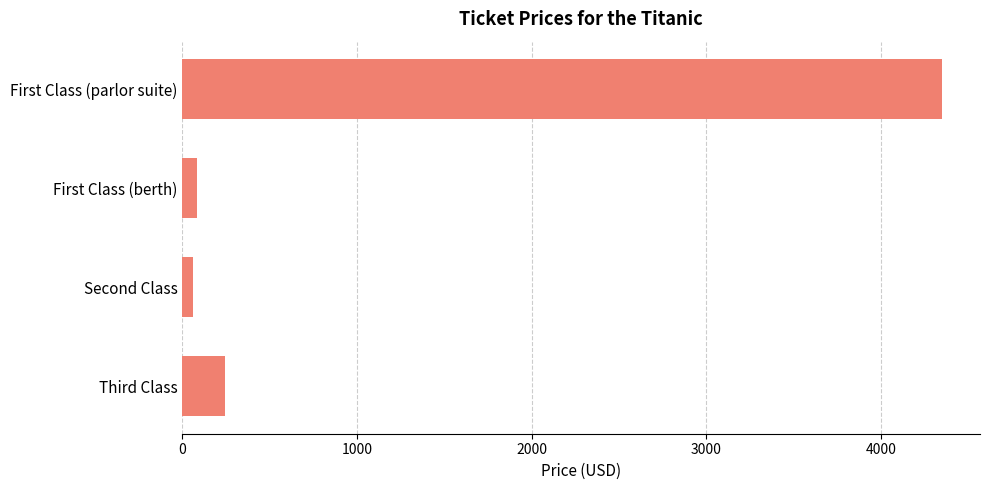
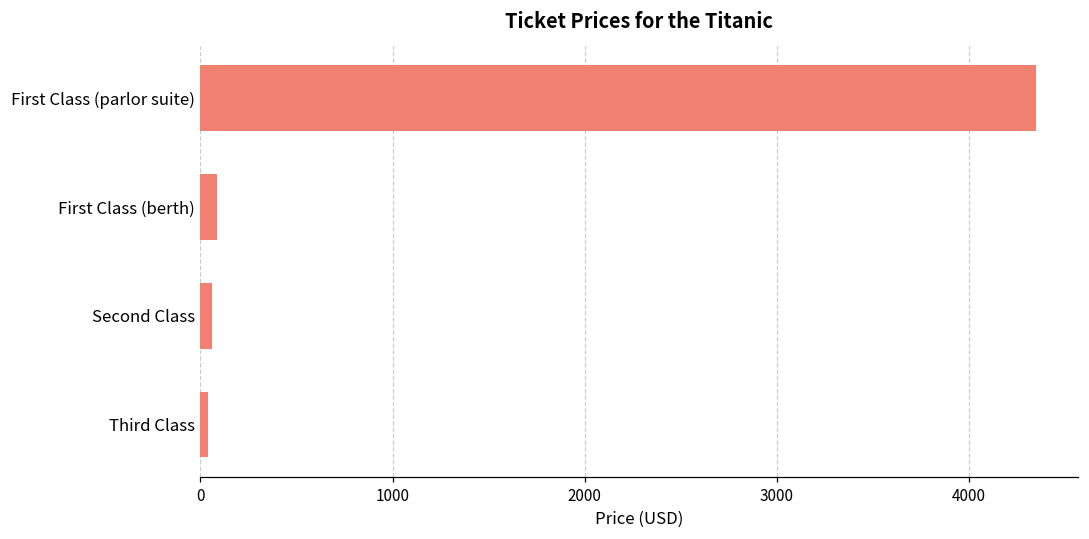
  {
    "First Class (parlor suite)": 4350,
    "First Class (berth)": 90,
    "Second Class": 60,
-   "Third Class": 240
+   "Third Class": 40
  }
